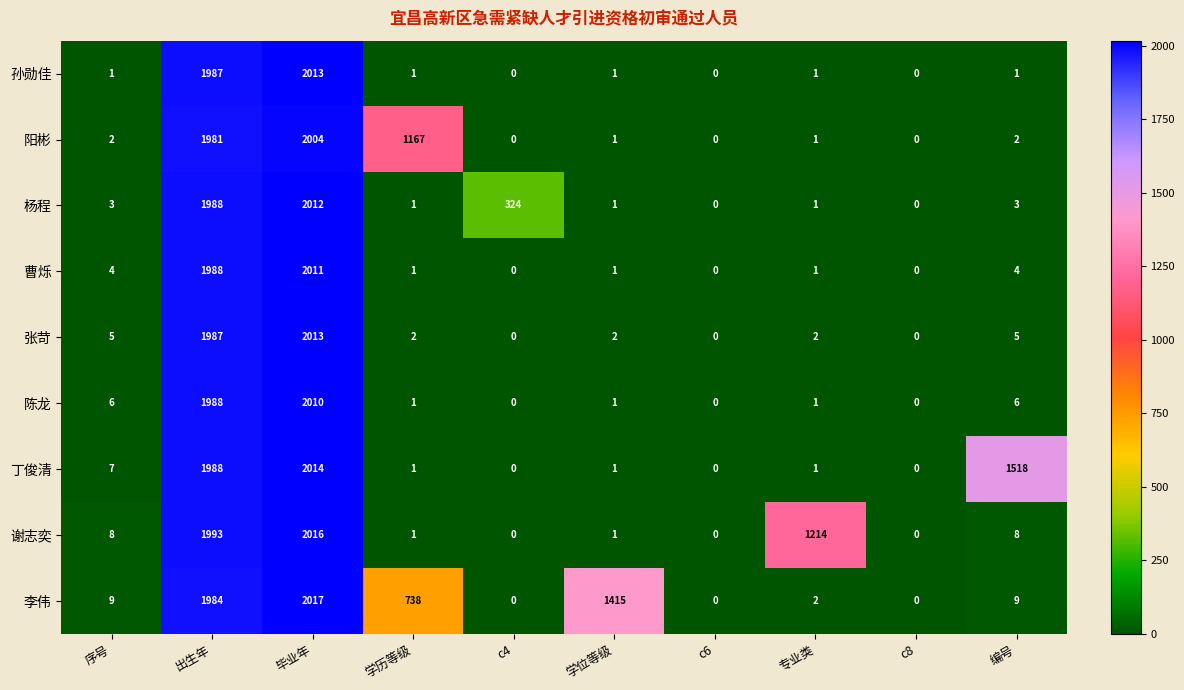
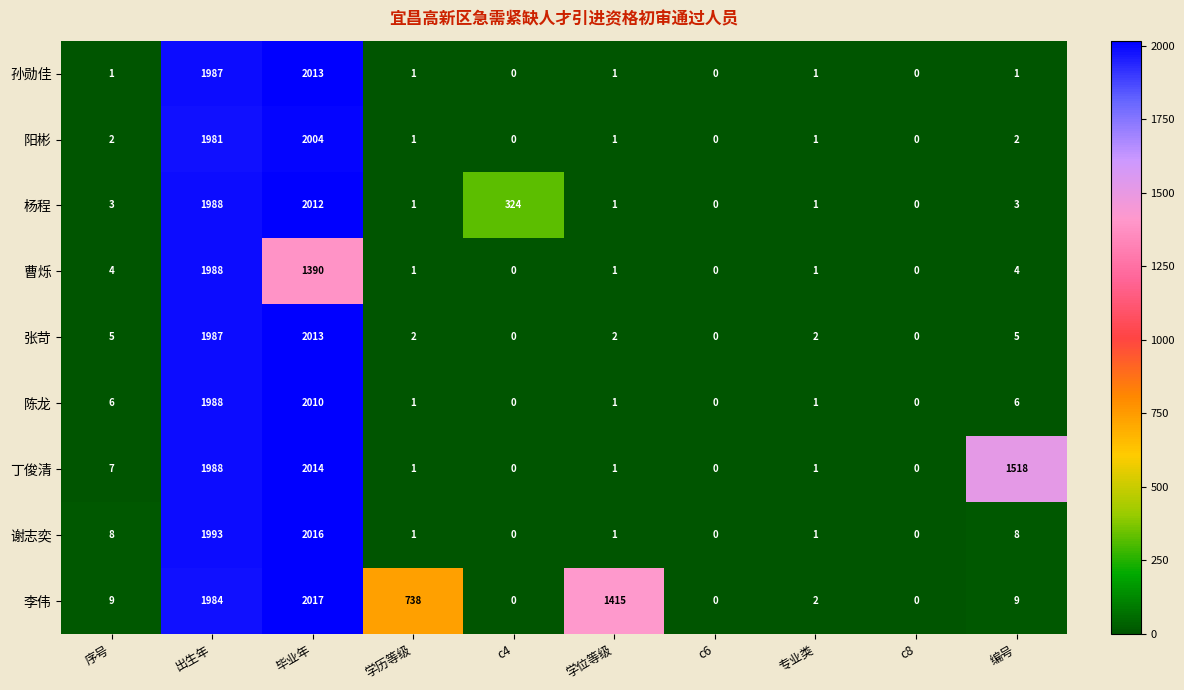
  {
    "孙勋佳": {
      "序号": 1,
      "出生年": 1987,
      "毕业年": 2013,
      "学历等级": 1,
      "c4": 0,
      "学位等级": 1,
      "c6": 0,
      "专业类": 1,
      "c8": 0,
      "编号": 1
    },
    "阳彬": {
      "序号": 2,
      "出生年": 1981,
      "毕业年": 2004,
-     "学历等级": 1167,
+     "学历等级": 1,
      "c4": 0,
      "学位等级": 1,
      "c6": 0,
      "专业类": 1,
      "c8": 0,
      "编号": 2
    },
    "杨程": {
      "序号": 3,
      "出生年": 1988,
      "毕业年": 2012,
      "学历等级": 1,
      "c4": 324,
      "学位等级": 1,
      "c6": 0,
      "专业类": 1,
      "c8": 0,
      "编号": 3
    },
    "曹烁": {
      "序号": 4,
      "出生年": 1988,
-     "毕业年": 2011,
+     "毕业年": 1390,
      "学历等级": 1,
      "c4": 0,
      "学位等级": 1,
      "c6": 0,
      "专业类": 1,
      "c8": 0,
      "编号": 4
    },
    "张苛": {
      "序号": 5,
      "出生年": 1987,
      "毕业年": 2013,
      "学历等级": 2,
      "c4": 0,
      "学位等级": 2,
      "c6": 0,
      "专业类": 2,
      "c8": 0,
      "编号": 5
    },
    "陈龙": {
      "序号": 6,
      "出生年": 1988,
      "毕业年": 2010,
      "学历等级": 1,
      "c4": 0,
      "学位等级": 1,
      "c6": 0,
      "专业类": 1,
      "c8": 0,
      "编号": 6
    },
    "丁俊清": {
      "序号": 7,
      "出生年": 1988,
      "毕业年": 2014,
      "学历等级": 1,
      "c4": 0,
      "学位等级": 1,
      "c6": 0,
      "专业类": 1,
      "c8": 0,
      "编号": 1518
    },
    "谢志奕": {
      "序号": 8,
      "出生年": 1993,
      "毕业年": 2016,
      "学历等级": 1,
      "c4": 0,
      "学位等级": 1,
      "c6": 0,
-     "专业类": 1214,
+     "专业类": 1,
      "c8": 0,
      "编号": 8
    },
    "李伟": {
      "序号": 9,
      "出生年": 1984,
      "毕业年": 2017,
      "学历等级": 738,
      "c4": 0,
      "学位等级": 1415,
      "c6": 0,
      "专业类": 2,
      "c8": 0,
      "编号": 9
    }
  }
